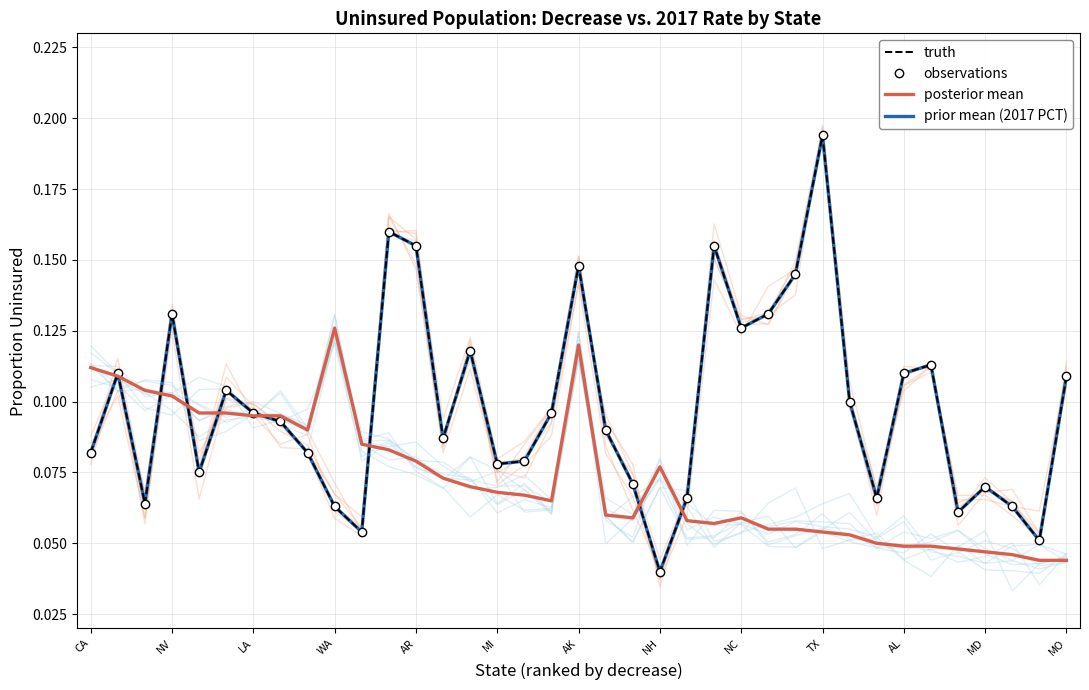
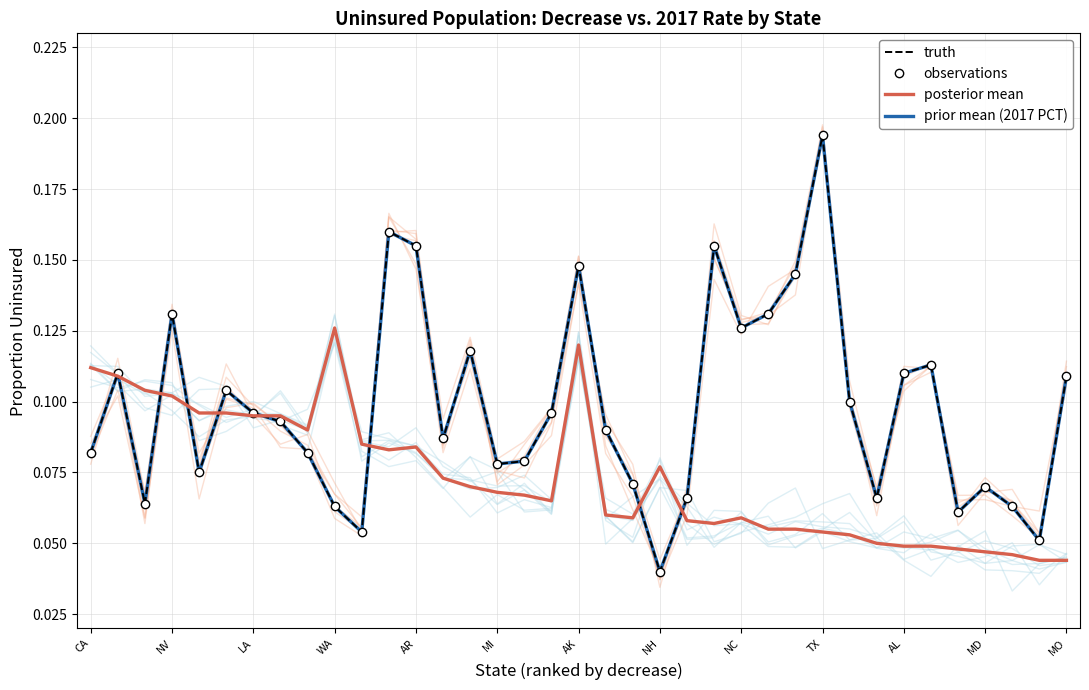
  {
    "prior mean (2017 PCT)": {
      "AR": 0.155,
      "AK": 0.148,
      "NC": 0.126
    },
    "posterior mean": {
-     "AR": 0.079,
+     "AR": 0.084,
      "AK": 0.120,
      "NC": 0.059
    }
  }
